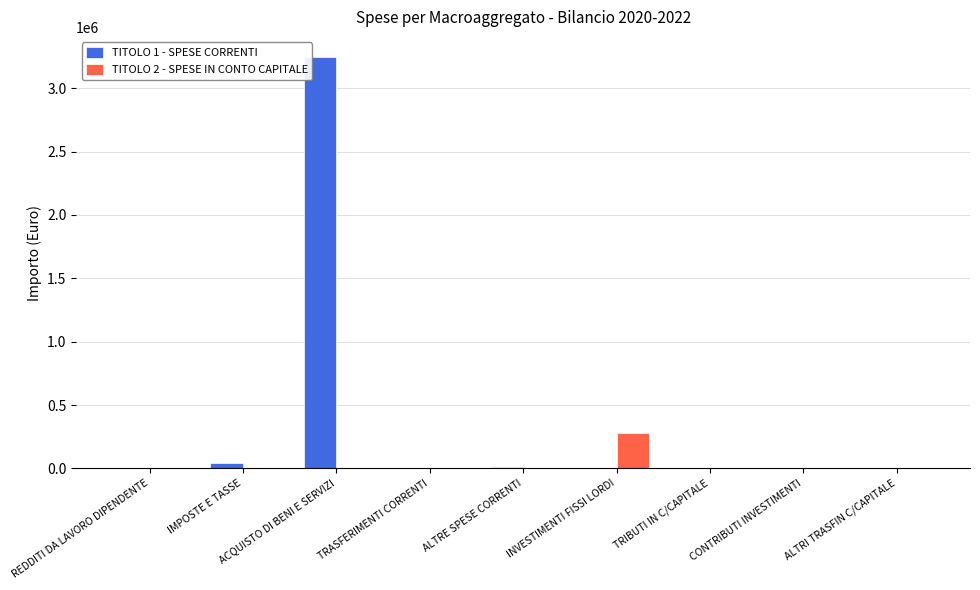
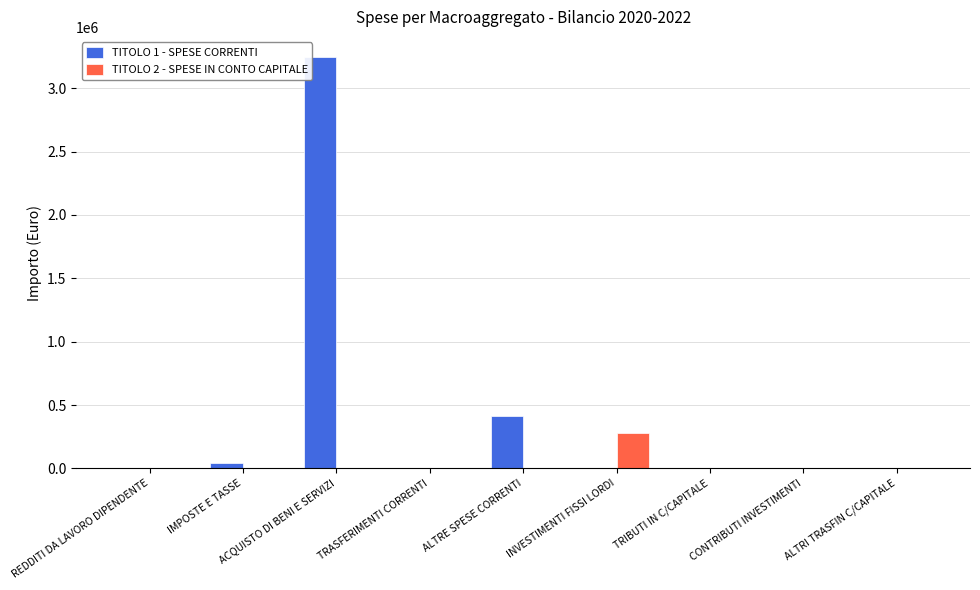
  {
    "TITOLO 1 - SPESE CORRENTI": {
      "REDDITI DA LAVORO DIPENDENTE": 0,
      "IMPOSTE E TASSE": 40000,
      "ACQUISTO DI BENI E SERVIZI": 3240000,
      "TRASFERIMENTI CORRENTI": 0,
-     "ALTRE SPESE CORRENTI": 10000,
+     "ALTRE SPESE CORRENTI": 410000,
      "INVESTIMENTI FISSI LORDI": 0,
      "TRIBUTI IN C/CAPITALE": 0,
      "CONTRIBUTI INVESTIMENTI": 0,
      "ALTRI TRASFIN C/CAPITALE": 0
    },
    "TITOLO 2 - SPESE IN CONTO CAPITALE": {
      "REDDITI DA LAVORO DIPENDENTE": 0,
      "IMPOSTE E TASSE": 0,
      "ACQUISTO DI BENI E SERVIZI": 0,
      "TRASFERIMENTI CORRENTI": 0,
      "ALTRE SPESE CORRENTI": 0,
      "INVESTIMENTI FISSI LORDI": 280000,
      "TRIBUTI IN C/CAPITALE": 0,
      "CONTRIBUTI INVESTIMENTI": 0,
      "ALTRI TRASFIN C/CAPITALE": 0
    }
  }
